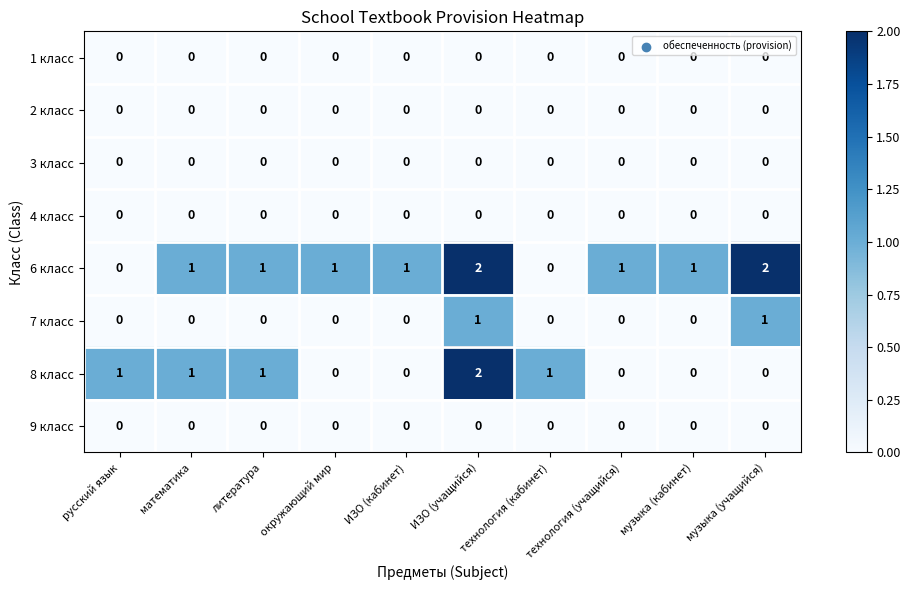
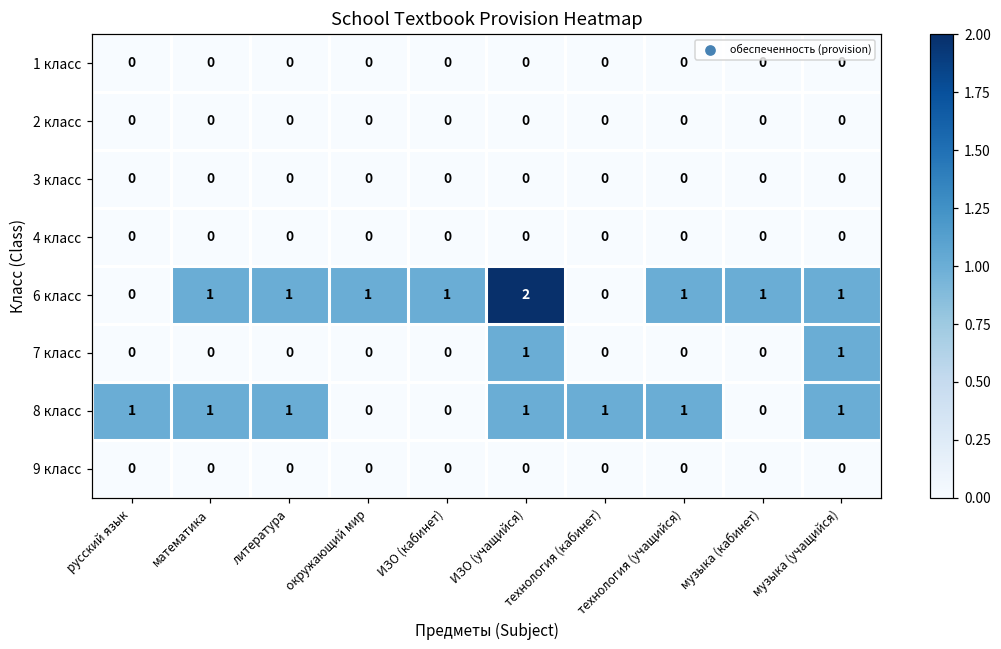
  {
    "1 класс": {
      "русский язык": 0,
      "математика": 0,
      "литература": 0,
      "окружающий мир": 0,
      "ИЗО (кабинет)": 0,
      "ИЗО (учащийся)": 0,
      "технология (кабинет)": 0,
      "технология (учащийся)": 0
    },
    "2 класс": {
      "русский язык": 0,
      "математика": 0,
      "литература": 0,
      "окружающий мир": 0,
      "ИЗО (кабинет)": 0,
      "ИЗО (учащийся)": 0,
      "технология (кабинет)": 0,
      "технология (учащийся)": 0,
      "музыка (кабинет)": 0,
      "музыка (учащийся)": 0
    },
    "3 класс": {
      "русский язык": 0,
      "математика": 0,
      "литература": 0,
      "окружающий мир": 0,
      "ИЗО (кабинет)": 0,
      "ИЗО (учащийся)": 0,
      "технология (кабинет)": 0,
      "технология (учащийся)": 0,
      "музыка (кабинет)": 0,
      "музыка (учащийся)": 0
    },
    "4 класс": {
      "русский язык": 0,
      "математика": 0,
      "литература": 0,
      "окружающий мир": 0,
      "ИЗО (кабинет)": 0,
      "ИЗО (учащийся)": 0,
      "технология (кабинет)": 0,
      "технология (учащийся)": 0,
      "музыка (кабинет)": 0,
      "музыка (учащийся)": 0
    },
    "6 класс": {
      "русский язык": 0,
      "математика": 1,
      "литература": 1,
      "окружающий мир": 1,
      "ИЗО (кабинет)": 1,
      "ИЗО (учащийся)": 2,
      "технология (кабинет)": 0,
      "технология (учащийся)": 1,
      "музыка (кабинет)": 1,
-     "музыка (учащийся)": 2
+     "музыка (учащийся)": 1
    },
    "7 класс": {
      "русский язык": 0,
      "математика": 0,
      "литература": 0,
      "окружающий мир": 0,
      "ИЗО (кабинет)": 0,
      "ИЗО (учащийся)": 1,
      "технология (кабинет)": 0,
      "технология (учащийся)": 0,
      "музыка (кабинет)": 0,
      "музыка (учащийся)": 1
    },
    "8 класс": {
      "русский язык": 1,
      "математика": 1,
      "литература": 1,
      "окружающий мир": 0,
      "ИЗО (кабинет)": 0,
-     "ИЗО (учащийся)": 2,
+     "ИЗО (учащийся)": 1,
      "технология (кабинет)": 1,
-     "технология (учащийся)": 0,
+     "технология (учащийся)": 1,
      "музыка (кабинет)": 0,
-     "музыка (учащийся)": 0
+     "музыка (учащийся)": 1
    },
    "9 класс": {
      "русский язык": 0,
      "математика": 0,
      "литература": 0,
      "окружающий мир": 0,
      "ИЗО (кабинет)": 0,
      "ИЗО (учащийся)": 0,
      "технология (кабинет)": 0,
      "технология (учащийся)": 0,
      "музыка (кабинет)": 0,
      "музыка (учащийся)": 0
    }
  }
